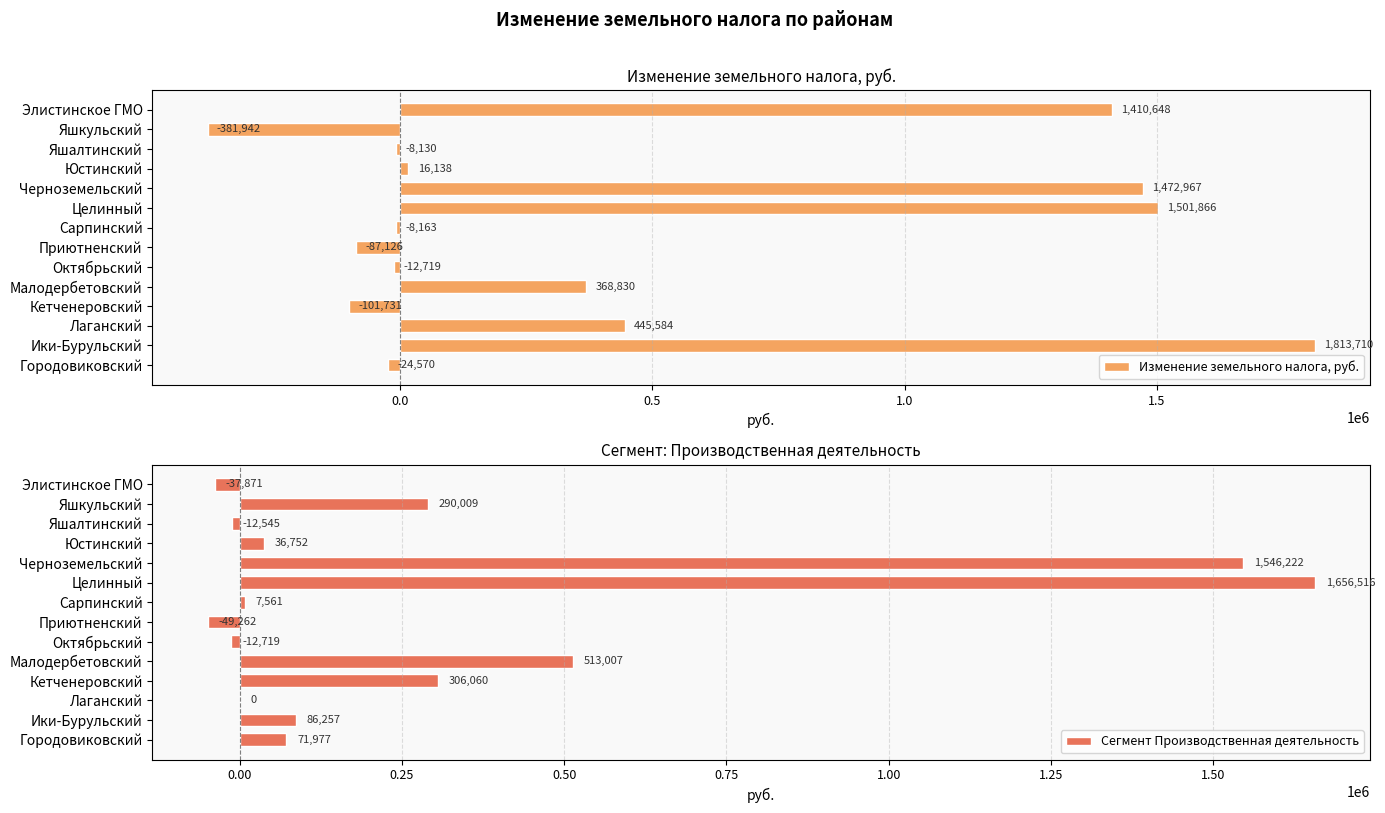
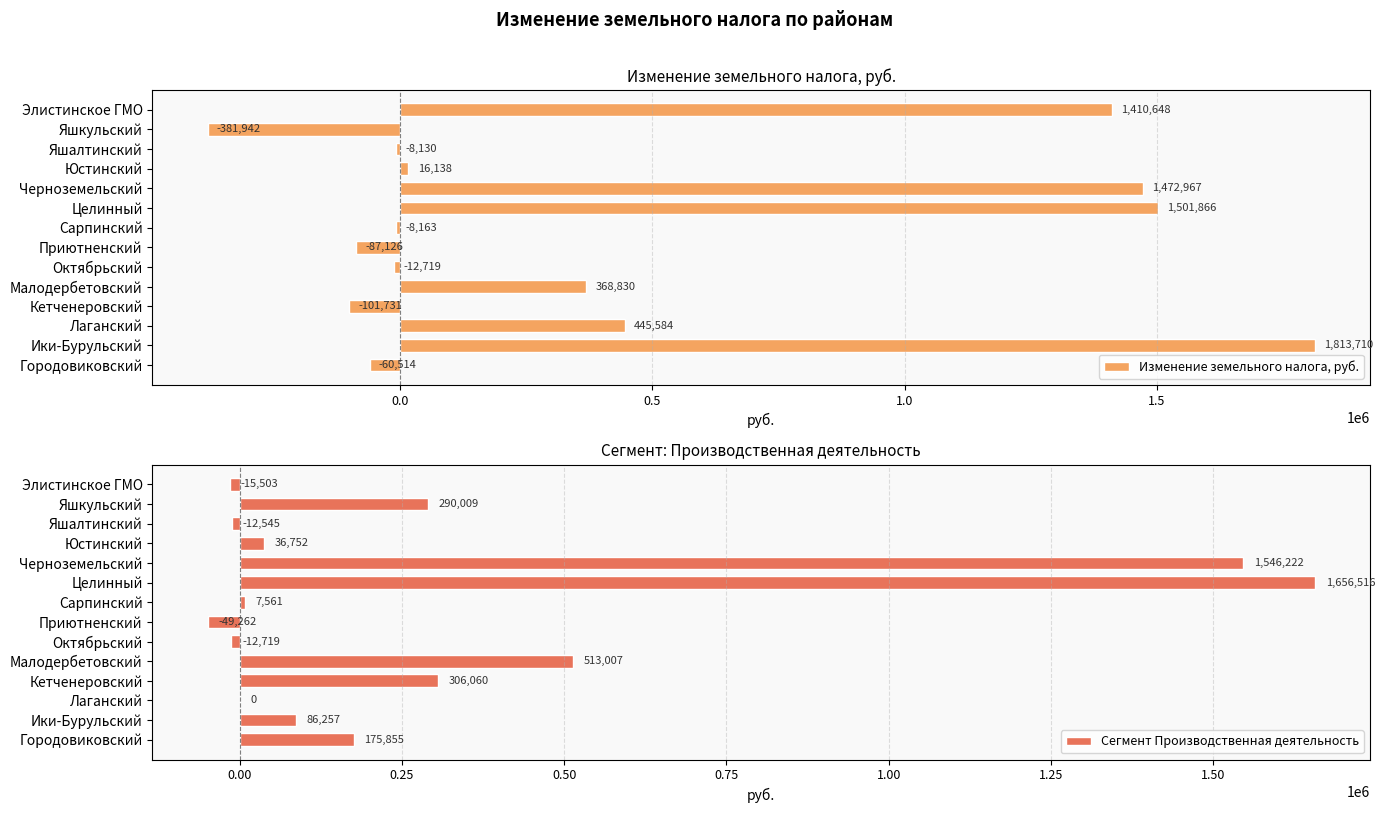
  {
    "Изменение земельного налога, руб.": {
      "Элистинское ГМО": "1,410,648",
      "Яшкульский": "-381,942",
      "Яшалтинский": "-8,130",
      "Юстинский": "16,138",
      "Черноземельский": "1,472,967",
      "Целинный": "1,501,866",
      "Сарпинский": "-8,163",
      "Приютненский": "-87,126",
      "Октябрьский": "-12,719",
      "Малодербетовский": "368,830",
      "Кетченеровский": "-101,731",
      "Лаганский": "445,584",
      "Ики-Бурульский": "1,813,710",
-     "Городовиковский": "-24,570"
+     "Городовиковский": "-60,514"
    },
    "Сегмент: Производственная деятельность": {
-     "Элистинское ГМО": "-37,871",
+     "Элистинское ГМО": "-15,503",
      "Яшкульский": "290,009",
      "Яшалтинский": "-12,545",
      "Юстинский": "36,752",
      "Черноземельский": "1,546,222",
      "Целинный": "1,656,516",
      "Сарпинский": "7,561",
      "Приютненский": "-49,262",
      "Октябрьский": "-12,719",
      "Малодербетовский": "513,007",
      "Кетченеровский": "306,060",
      "Лаганский": "0",
      "Ики-Бурульский": "86,257",
-     "Городовиковский": "71,977"
+     "Городовиковский": "175,855"
    }
  }
